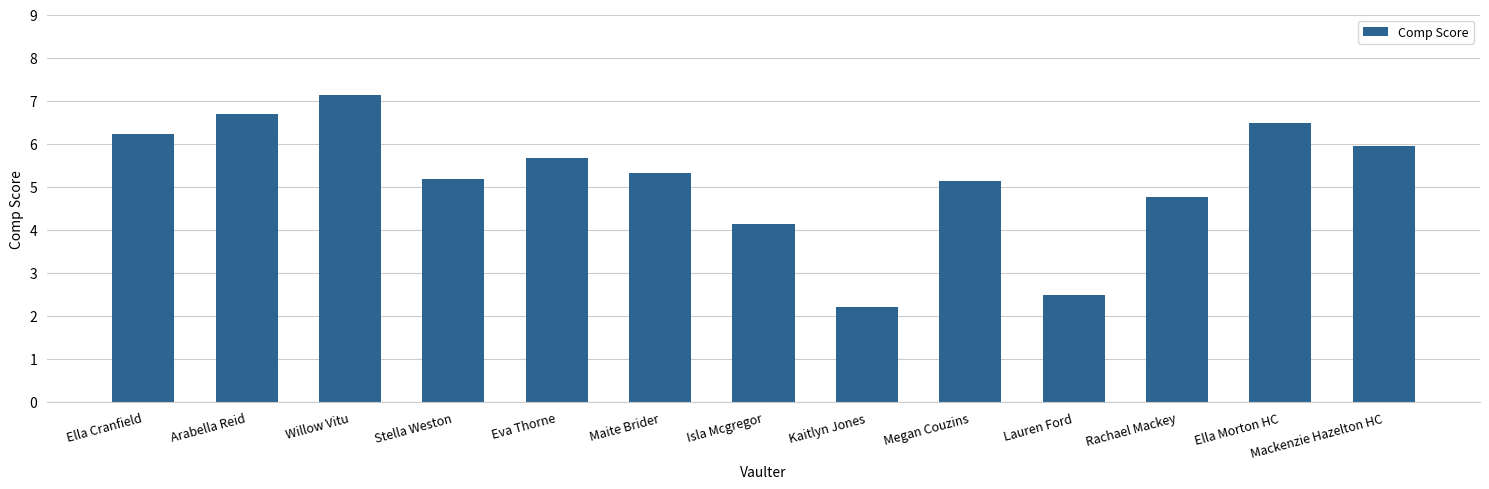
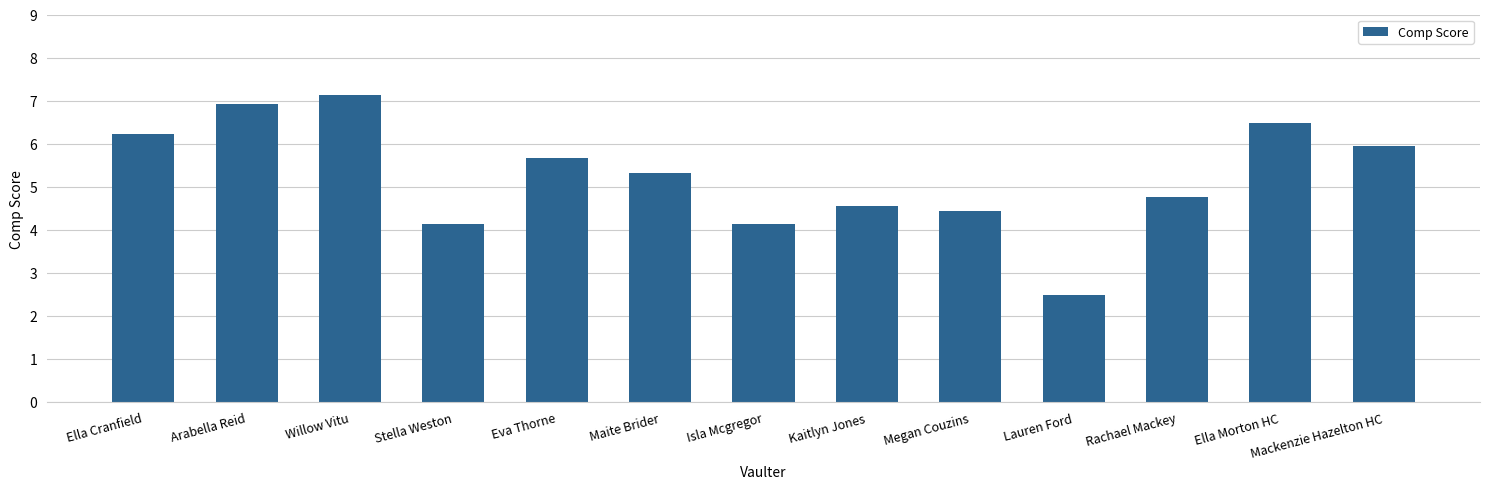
  {
    "Ella Cranfield": 6.2,
-   "Arabella Reid": 6.7,
+   "Arabella Reid": 6.9,
    "Willow Vitu": 7.1,
-   "Stella Weston": 5.2,
+   "Stella Weston": 4.1,
    "Eva Thorne": 5.7,
    "Maite Brider": 5.3,
    "Isla Mcgregor": 4.1,
-   "Kaitlyn Jones": 2.2,
-   "Megan Couzins": 5.1,
+   "Kaitlyn Jones": 4.5,
+   "Megan Couzins": 4.4,
    "Lauren Ford": 2.5,
    "Rachael Mackey": 4.8,
    "Ella Morton HC": 6.5,
    "Mackenzie Hazelton HC": 6.0
  }
